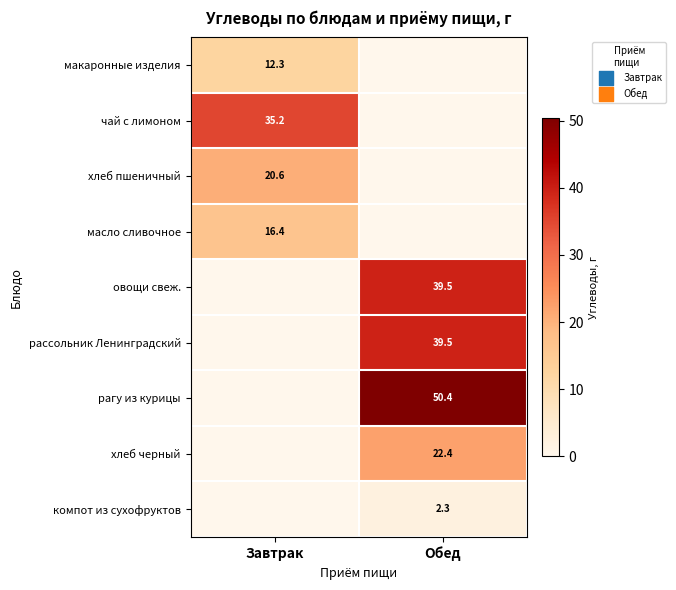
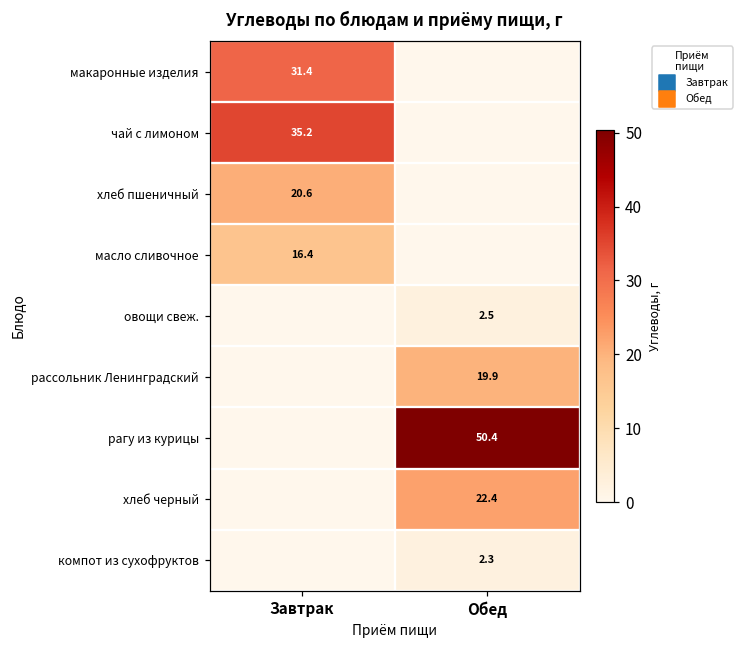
  {
    "макаронные изделия": {
-     "Завтрак": 12.3
+     "Завтрак": 31.4
    },
    "чай с лимоном": {
      "Завтрак": 35.2
    },
    "хлеб пшеничный": {
      "Завтрак": 20.6
    },
    "масло сливочное": {
      "Завтрак": 16.4
    },
    "овощи свеж.": {
-     "Обед": 39.5
+     "Обед": 2.5
    },
    "рассольник Ленинградский": {
-     "Обед": 39.5
+     "Обед": 19.9
    },
    "рагу из курицы": {
      "Обед": 50.4
    },
    "хлеб черный": {
      "Обед": 22.4
    },
    "компот из сухофруктов": {
      "Обед": 2.3
    }
  }
